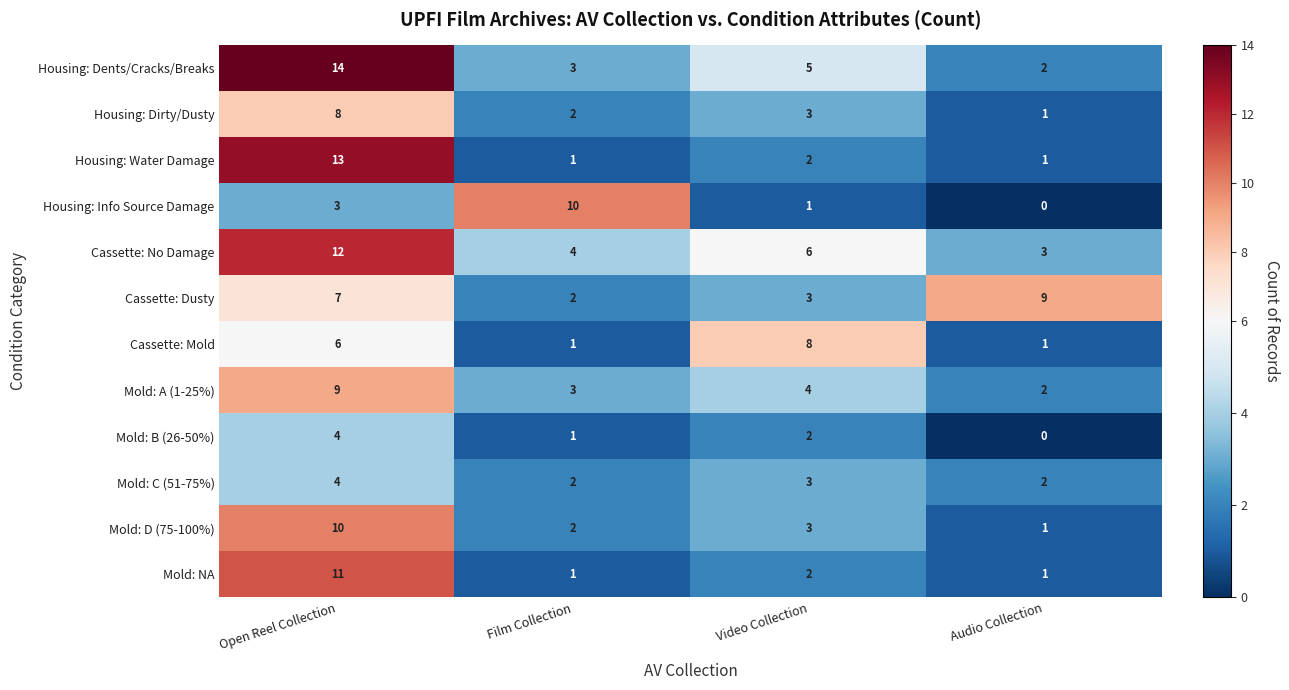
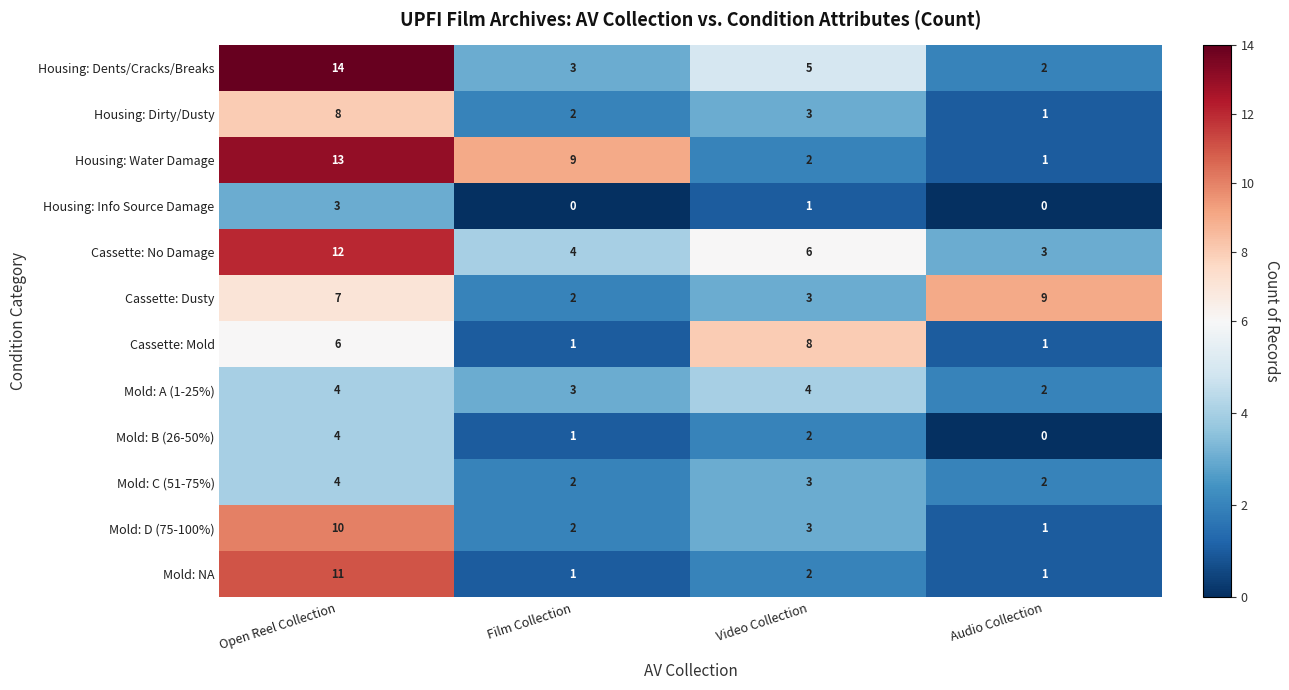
  {
    "Housing: Dents/Cracks/Breaks": {
      "Open Reel Collection": 14,
      "Film Collection": 3,
      "Video Collection": 5,
      "Audio Collection": 2
    },
    "Housing: Dirty/Dusty": {
      "Open Reel Collection": 8,
      "Film Collection": 2,
      "Video Collection": 3,
      "Audio Collection": 1
    },
    "Housing: Water Damage": {
      "Open Reel Collection": 13,
-     "Film Collection": 1,
+     "Film Collection": 9,
      "Video Collection": 2,
      "Audio Collection": 1
    },
    "Housing: Info Source Damage": {
      "Open Reel Collection": 3,
-     "Film Collection": 10,
+     "Film Collection": 0,
      "Video Collection": 1,
      "Audio Collection": 0
    },
    "Cassette: No Damage": {
      "Open Reel Collection": 12,
      "Film Collection": 4,
      "Video Collection": 6,
      "Audio Collection": 3
    },
    "Cassette: Dusty": {
      "Open Reel Collection": 7,
      "Film Collection": 2,
      "Video Collection": 3,
      "Audio Collection": 9
    },
    "Cassette: Mold": {
      "Open Reel Collection": 6,
      "Film Collection": 1,
      "Video Collection": 8,
      "Audio Collection": 1
    },
    "Mold: A (1-25%)": {
-     "Open Reel Collection": 9,
+     "Open Reel Collection": 4,
      "Film Collection": 3,
      "Video Collection": 4,
      "Audio Collection": 2
    },
    "Mold: B (26-50%)": {
      "Open Reel Collection": 4,
      "Film Collection": 1,
      "Video Collection": 2,
      "Audio Collection": 0
    },
    "Mold: C (51-75%)": {
      "Open Reel Collection": 4,
      "Film Collection": 2,
      "Video Collection": 3,
      "Audio Collection": 2
    },
    "Mold: D (75-100%)": {
      "Open Reel Collection": 10,
      "Film Collection": 2,
      "Video Collection": 3,
      "Audio Collection": 1
    },
    "Mold: NA": {
      "Open Reel Collection": 11,
      "Film Collection": 1,
      "Video Collection": 2,
      "Audio Collection": 1
    }
  }
